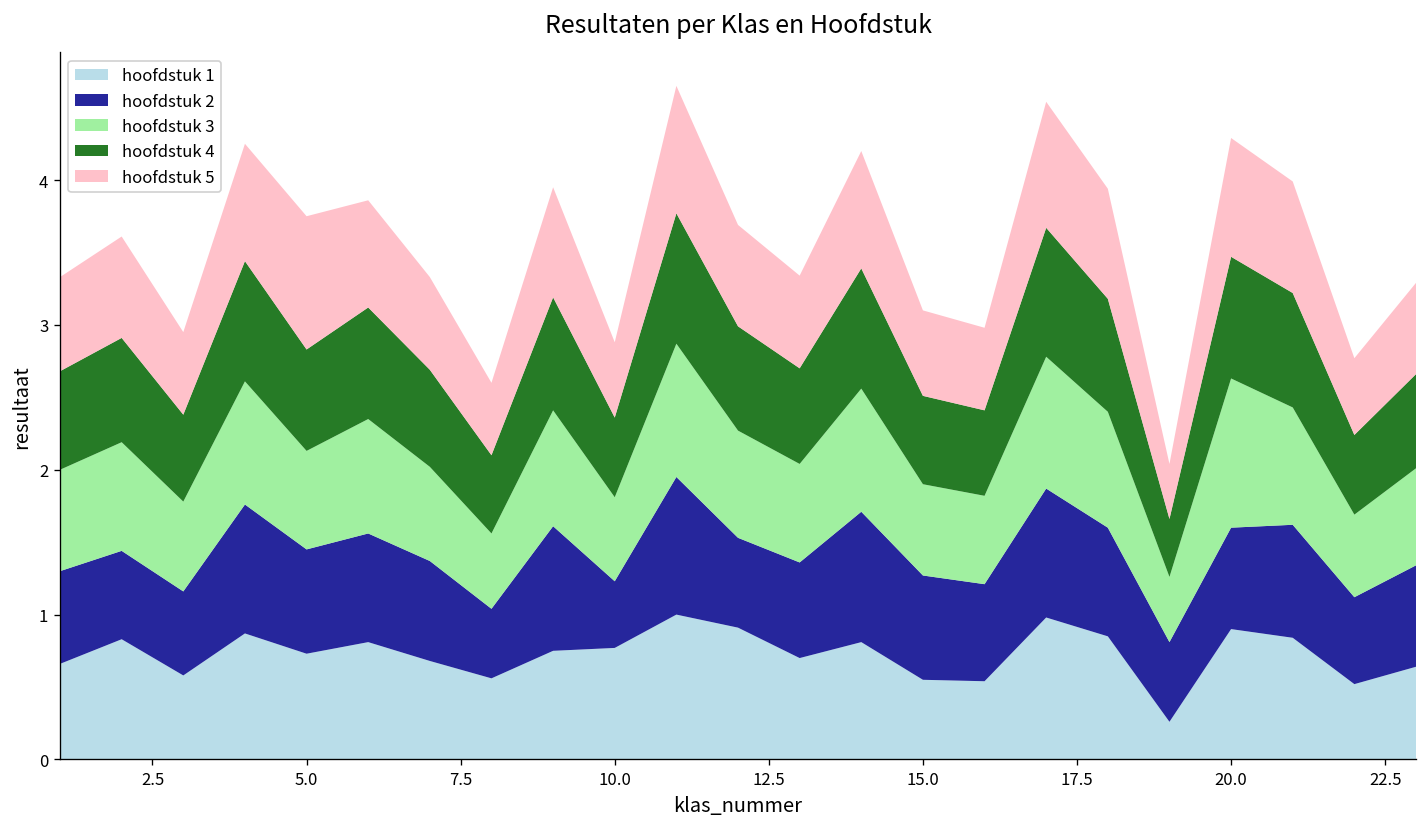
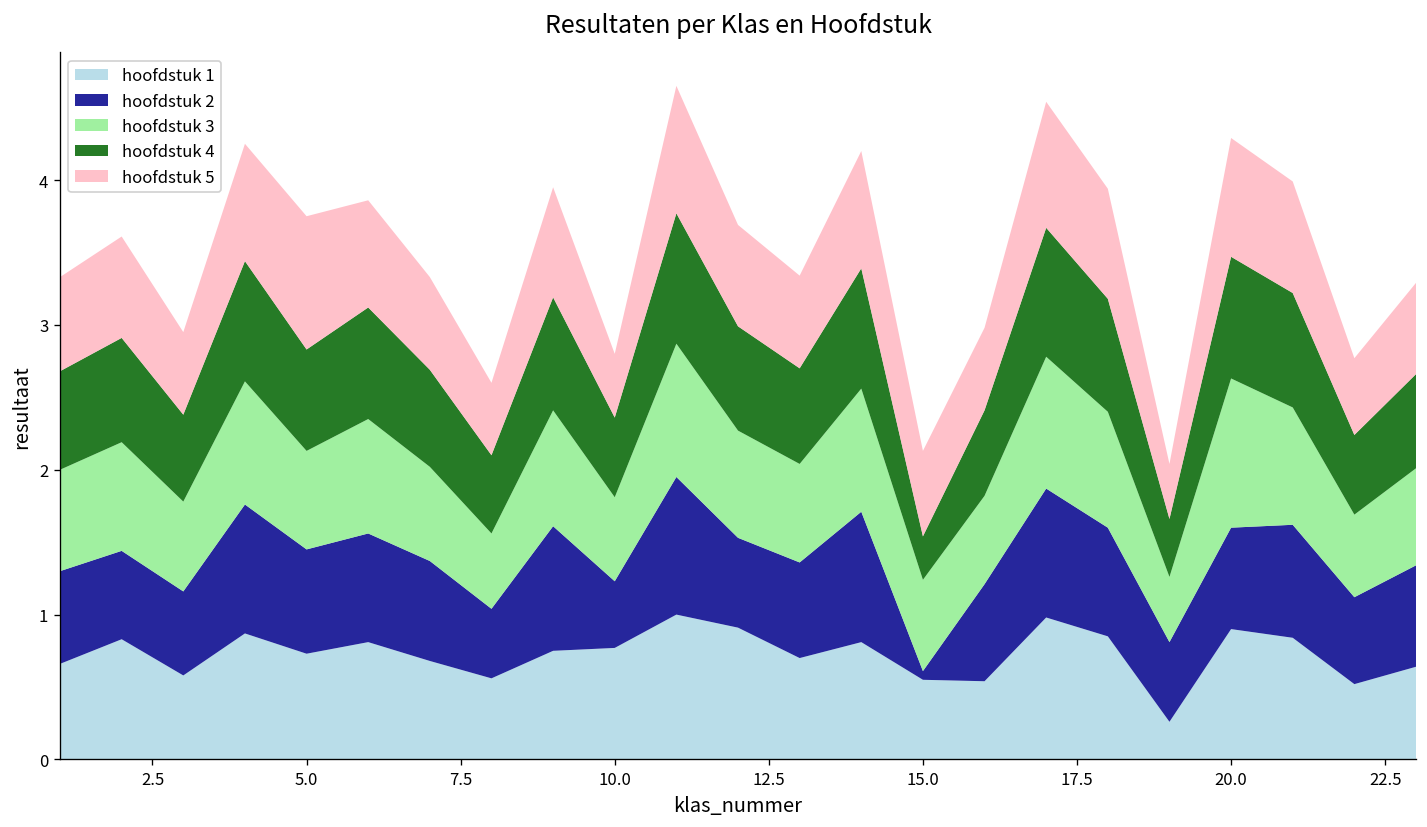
  {
    "hoofdstuk 1": {
      "5.0": 0.73,
      "10.0": 0.77,
      "15.0": 0.55,
      "20.0": 0.90
    },
    "hoofdstuk 2": {
      "5.0": 0.72,
      "10.0": 0.46,
-     "15.0": 0.72,
+     "15.0": 0.06,
      "20.0": 0.70
    },
    "hoofdstuk 3": {
      "5.0": 0.68,
      "10.0": 0.58,
      "15.0": 0.63,
      "20.0": 1.03
    },
    "hoofdstuk 4": {
      "5.0": 0.70,
      "10.0": 0.55,
-     "15.0": 0.61,
+     "15.0": 0.30,
      "20.0": 0.84
    },
    "hoofdstuk 5": {
      "5.0": 0.92,
-     "10.0": 0.52,
+     "10.0": 0.44,
      "15.0": 0.59,
      "20.0": 0.82
    }
  }
